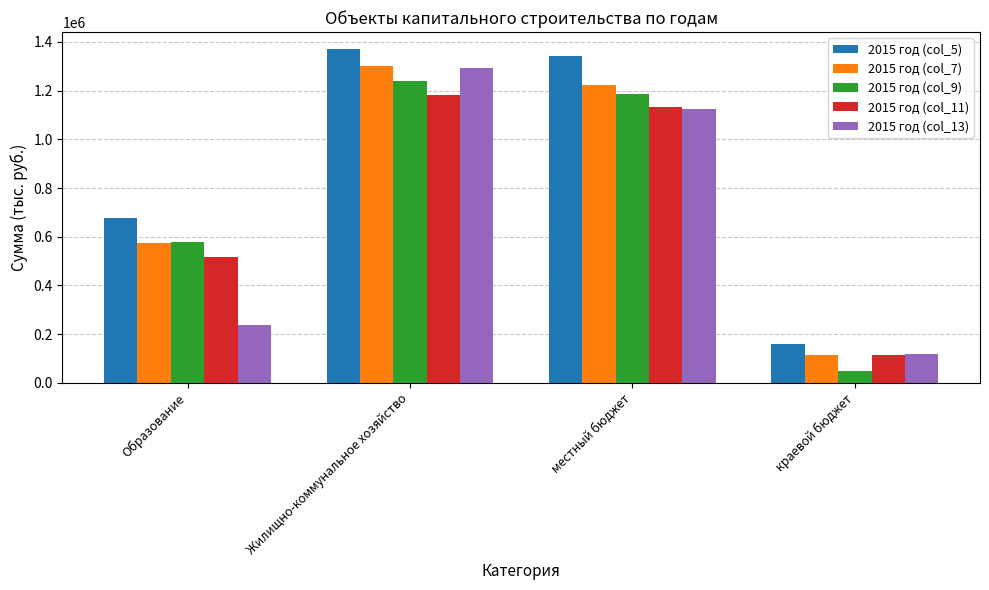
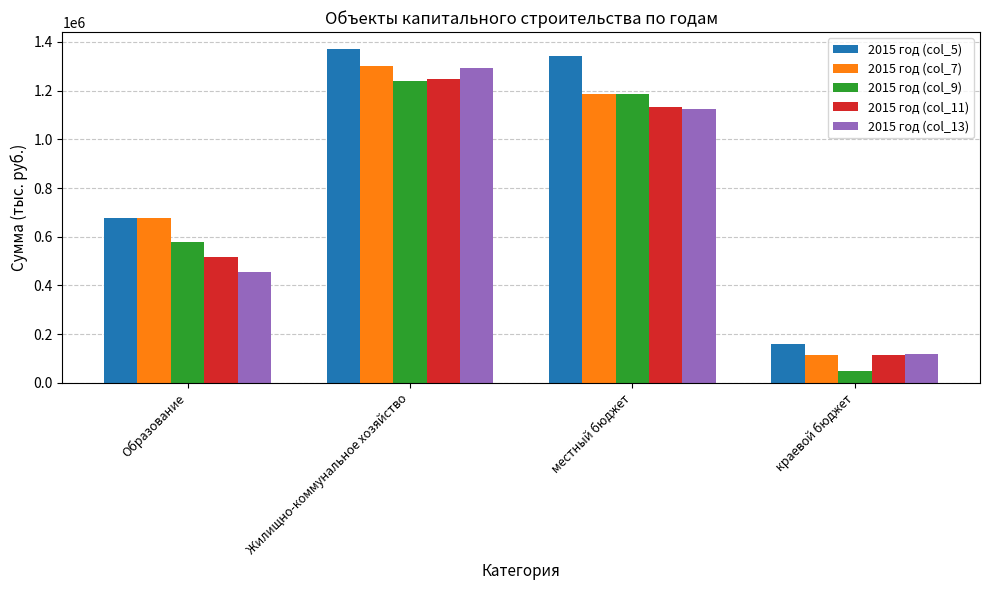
  {
    "2015 год (col_5)": {
      "Образование": 680000,
      "Жилищно-коммунальное хозяйство": 1370000,
      "местный бюджет": 1340000,
      "краевой бюджет": 160000
    },
    "2015 год (col_7)": {
-     "Образование": 580000,
+     "Образование": 680000,
      "Жилищно-коммунальное хозяйство": 1300000,
-     "местный бюджет": 1220000,
+     "местный бюджет": 1190000,
      "краевой бюджет": 110000
    },
    "2015 год (col_9)": {
      "Образование": 580000,
      "Жилищно-коммунальное хозяйство": 1240000,
      "местный бюджет": 1190000,
      "краевой бюджет": 50000
    },
    "2015 год (col_11)": {
      "Образование": 520000,
-     "Жилищно-коммунальное хозяйство": 1180000,
+     "Жилищно-коммунальное хозяйство": 1250000,
      "местный бюджет": 1130000,
      "краевой бюджет": 110000
    },
    "2015 год (col_13)": {
-     "Образование": 240000,
+     "Образование": 450000,
      "Жилищно-коммунальное хозяйство": 1290000,
      "местный бюджет": 1120000,
      "краевой бюджет": 120000
    }
  }
